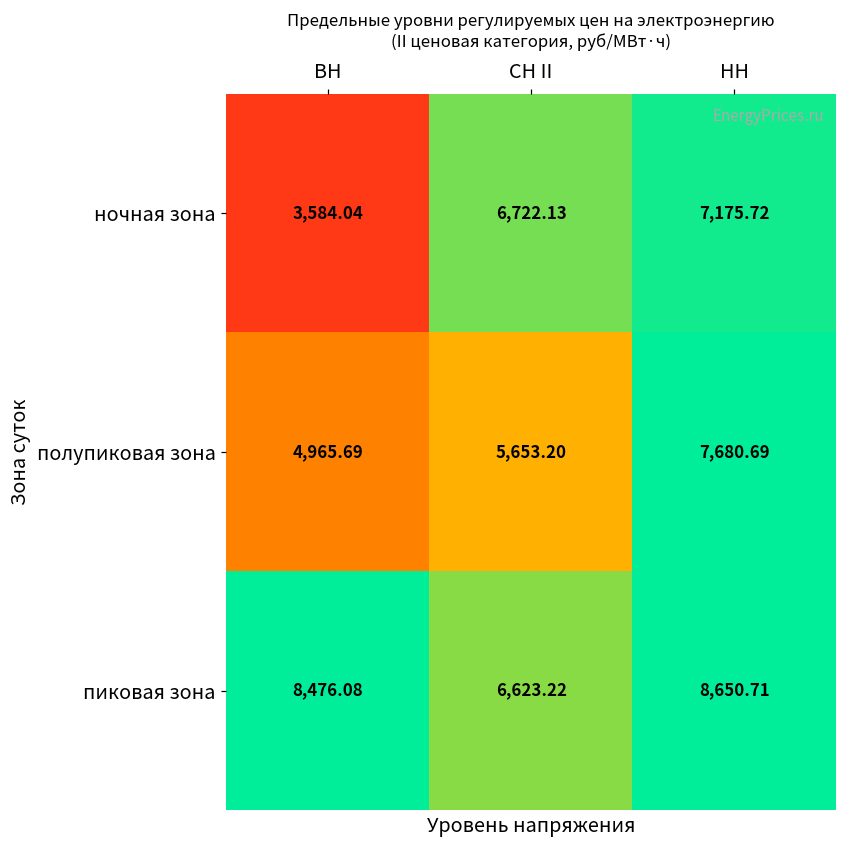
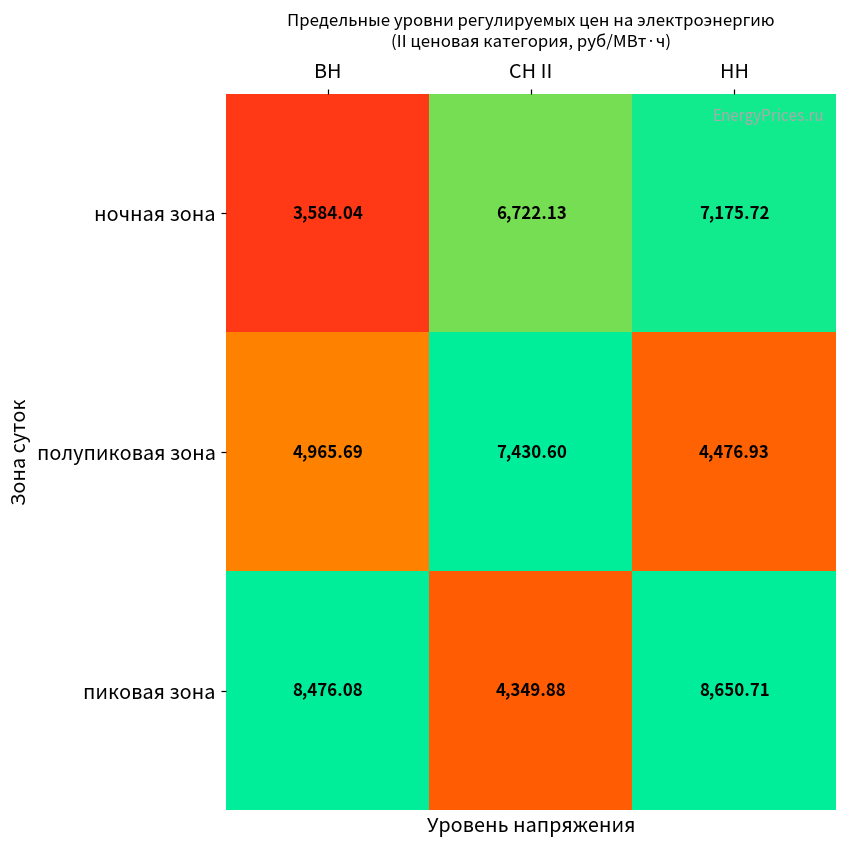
  {
    "ночная зона": {
      "ВН": "3,584.04",
      "СН II": "6,722.13"
    },
    "полупиковая зона": {
      "ВН": "4,965.69",
-     "СН II": "5,653.20",
-     "НН": "7,680.69"
+     "СН II": "7,430.60",
+     "НН": "4,476.93"
    },
    "пиковая зона": {
      "ВН": "8,476.08",
-     "СН II": "6,623.22",
+     "СН II": "4,349.88",
      "НН": "8,650.71"
    }
  }
